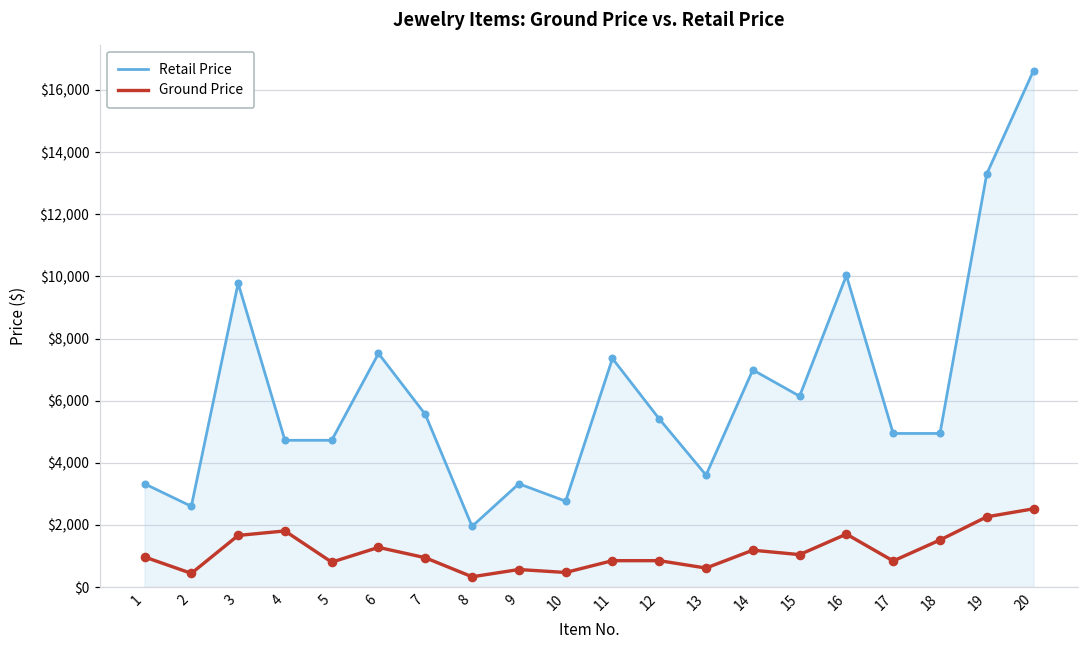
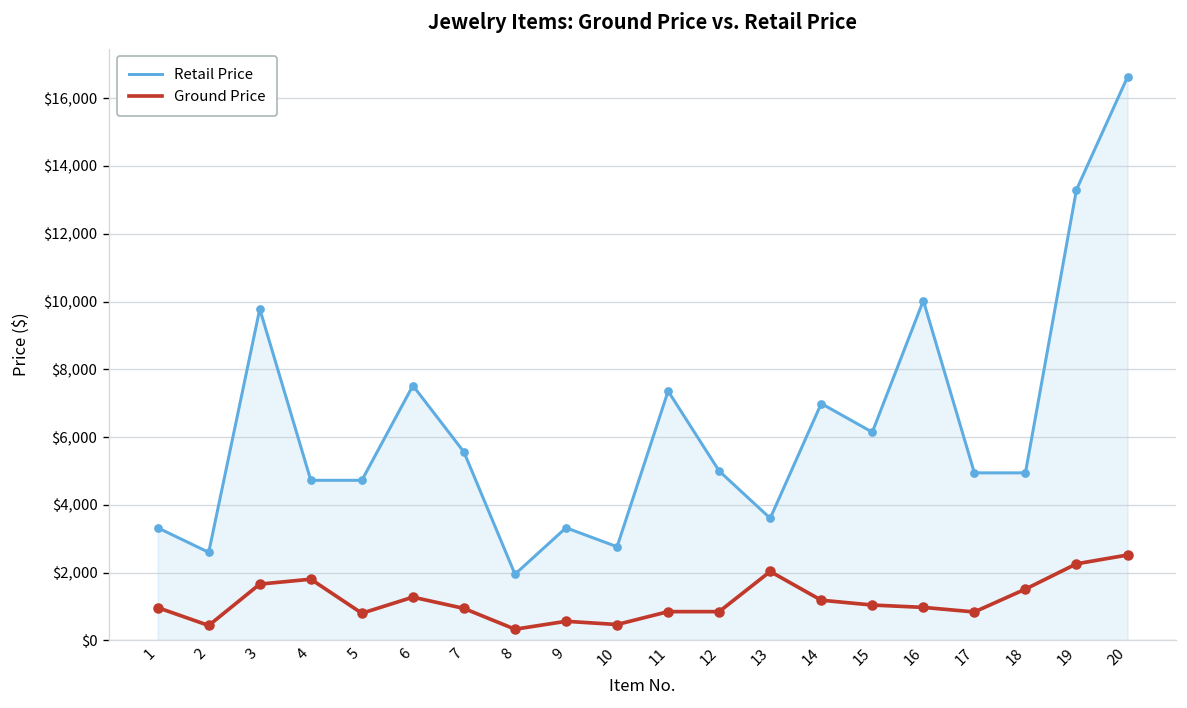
  {
    "Retail Price": {
      "1": "$3,300",
      "2": "$2,600",
      "3": "$9,800",
      "4": "$4,700",
      "5": "$4,700",
      "6": "$7,500",
      "7": "$5,600",
      "8": "$2,000",
      "9": "$3,300",
      "10": "$2,800",
      "11": "$7,400",
-     "12": "$5,400",
+     "12": "$5,000",
      "13": "$3,600",
      "14": "$7,000",
      "15": "$6,100",
      "16": "$10,000",
      "17": "$4,900",
      "18": "$4,900",
      "19": "$13,300",
      "20": "$16,600"
    },
    "Ground Price": {
      "1": "$1,000",
      "2": "$400",
      "3": "$1,700",
      "4": "$1,800",
      "5": "$800",
      "6": "$1,300",
      "7": "$900",
      "8": "$300",
      "9": "$600",
      "10": "$500",
      "11": "$900",
      "12": "$900",
-     "13": "$600",
+     "13": "$2,000",
      "14": "$1,200",
      "15": "$1,000",
-     "16": "$1,700",
+     "16": "$1,000",
      "17": "$800",
      "18": "$1,500",
      "19": "$2,300",
      "20": "$2,500"
    }
  }
